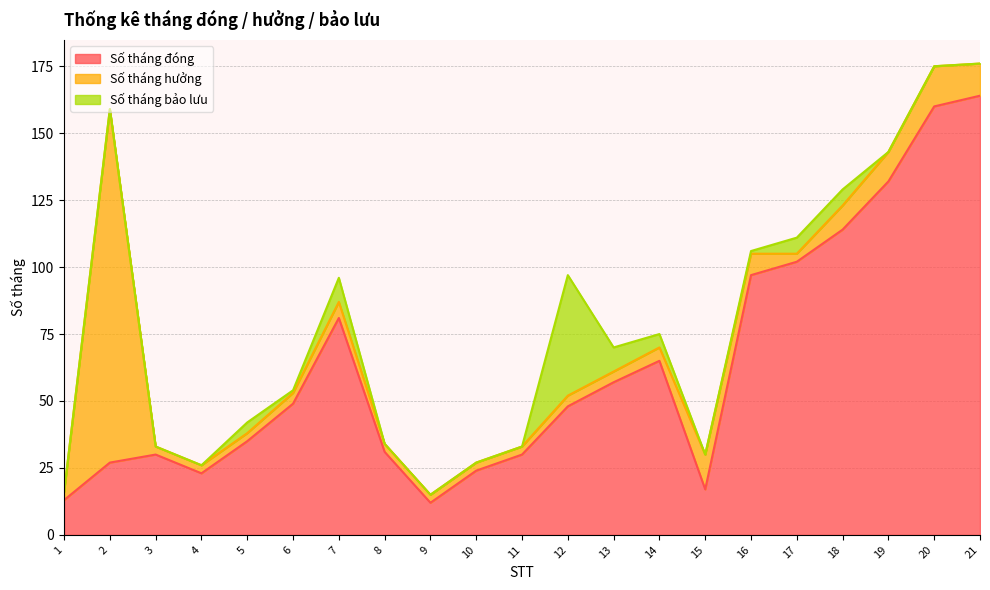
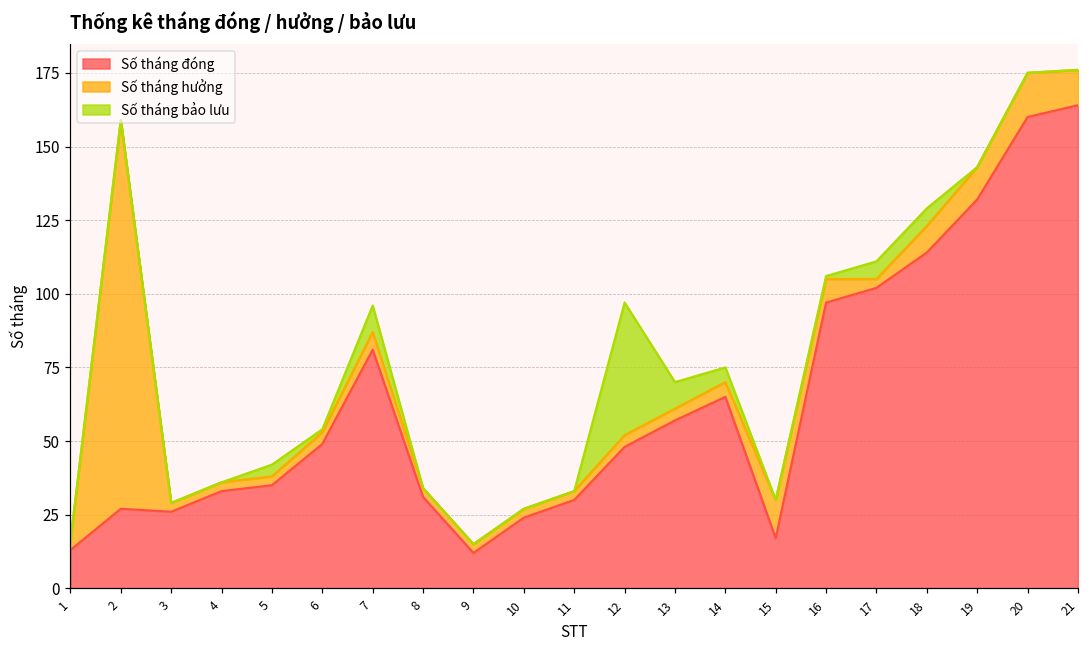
  {
    "Số tháng đóng": {
      "1": 13,
      "2": 27,
-     "3": 30,
-     "4": 23,
+     "3": 26,
+     "4": 33,
      "5": 35,
      "6": 49,
      "7": 81,
      "8": 31,
      "9": 12,
      "10": 24,
      "11": 30,
      "12": 48,
      "13": 57,
      "14": 65,
      "15": 17,
      "16": 97,
      "17": 102,
      "18": 114,
      "19": 132,
      "20": 160,
      "21": 164
    },
    "Số tháng hưởng": {
      "5": 3,
      "6": 4,
      "7": 6,
      "12": 4,
      "13": 4,
      "14": 5,
      "16": 8,
      "17": 3,
      "18": 9
    },
    "Số tháng bảo lưu": {
      "5": 4,
      "6": 1,
      "7": 9,
      "12": 45,
      "13": 9,
      "14": 5,
      "16": 1,
      "17": 6,
      "18": 6
    }
  }
